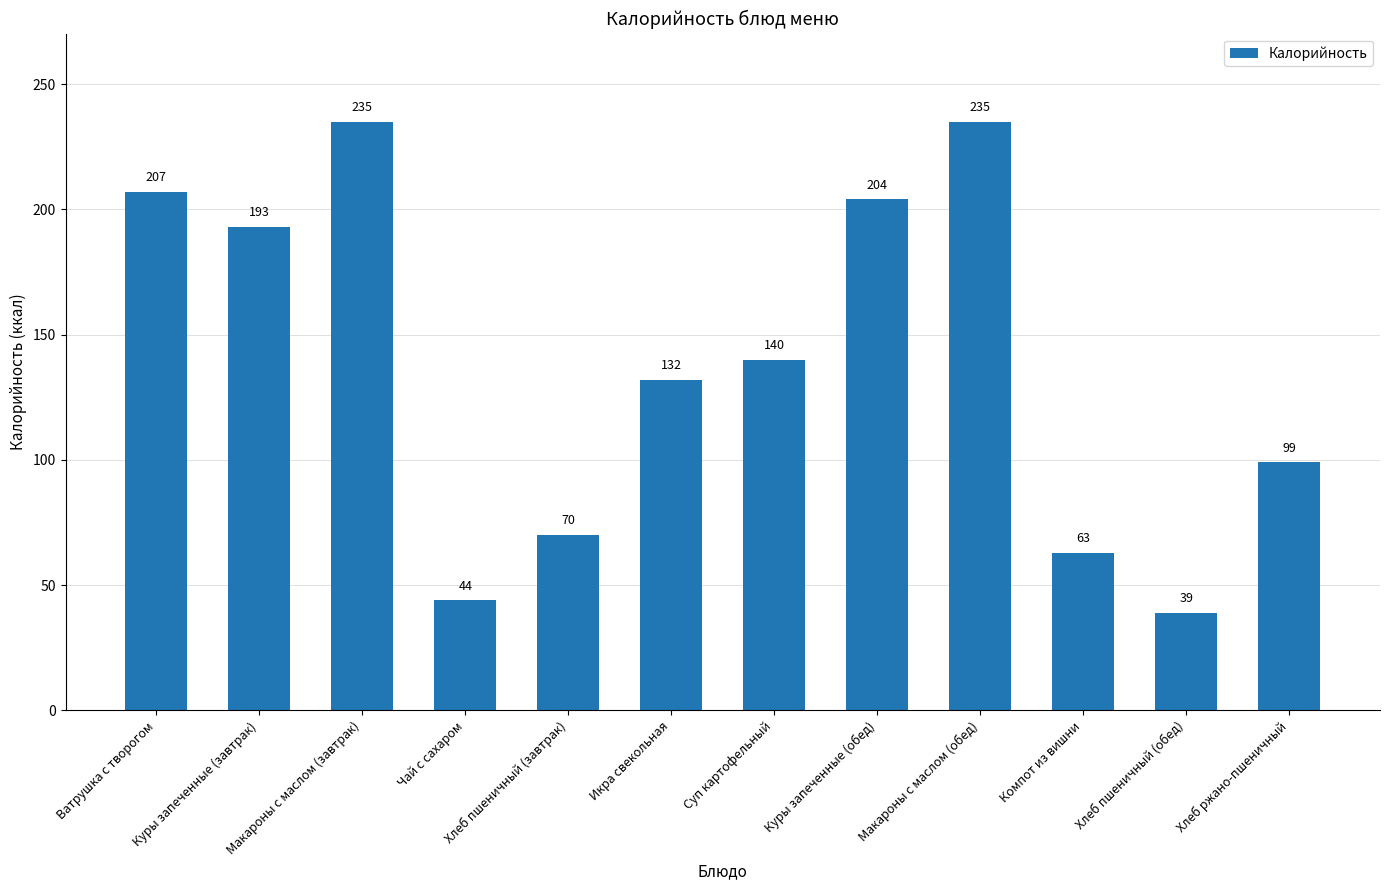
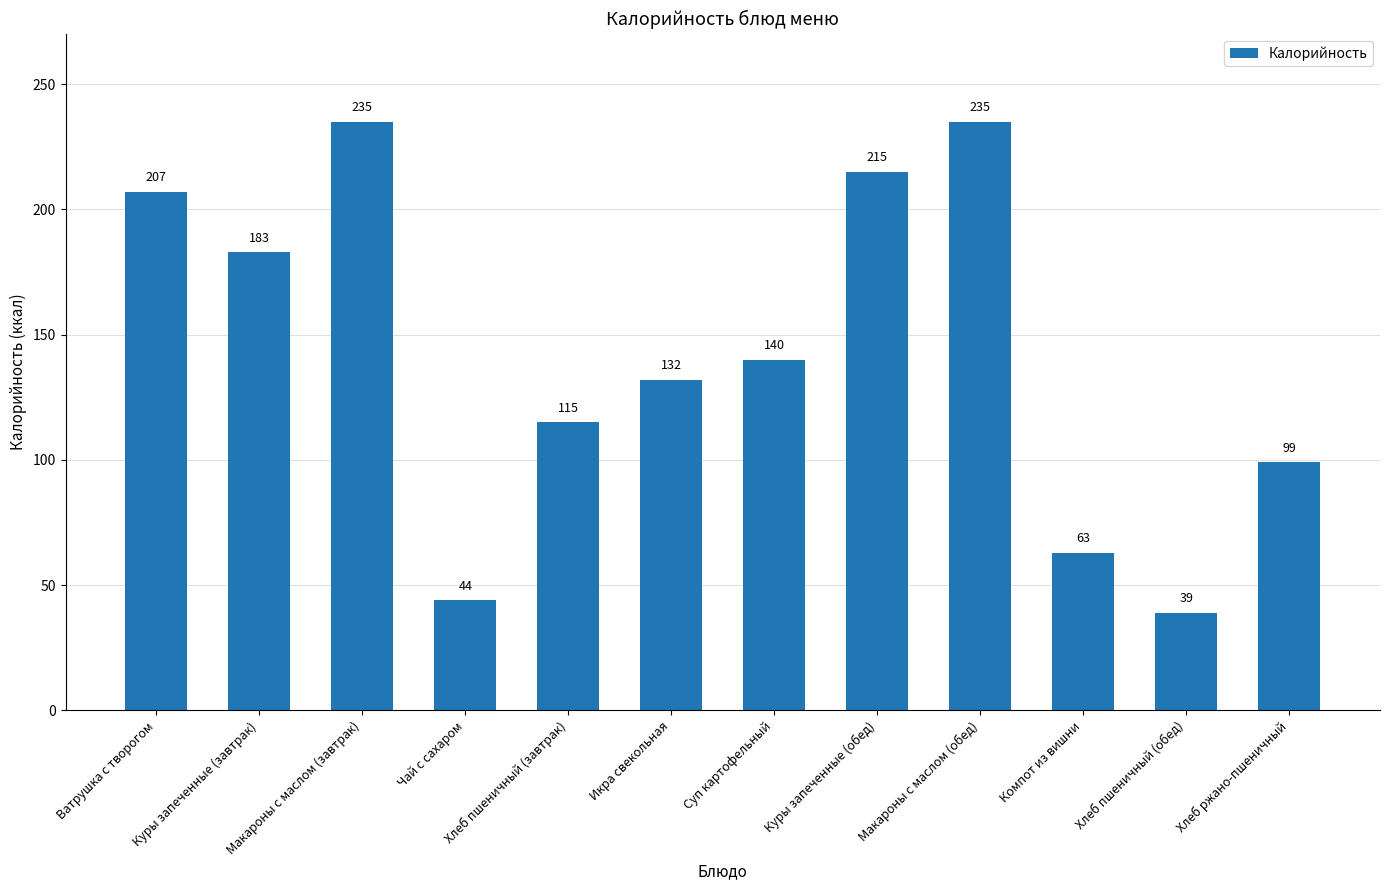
  {
    "Ватрушка с творогом": 207,
-   "Куры запеченные (завтрак)": 193,
+   "Куры запеченные (завтрак)": 183,
    "Макароны с маслом (завтрак)": 235,
    "Чай с сахаром": 44,
-   "Хлеб пшеничный (завтрак)": 70,
+   "Хлеб пшеничный (завтрак)": 115,
    "Икра свекольная": 132,
    "Суп картофельный": 140,
-   "Куры запеченные (обед)": 204,
+   "Куры запеченные (обед)": 215,
    "Макароны с маслом (обед)": 235,
    "Компот из вишни": 63,
    "Хлеб пшеничный (обед)": 39,
    "Хлеб ржано-пшеничный": 99
  }
